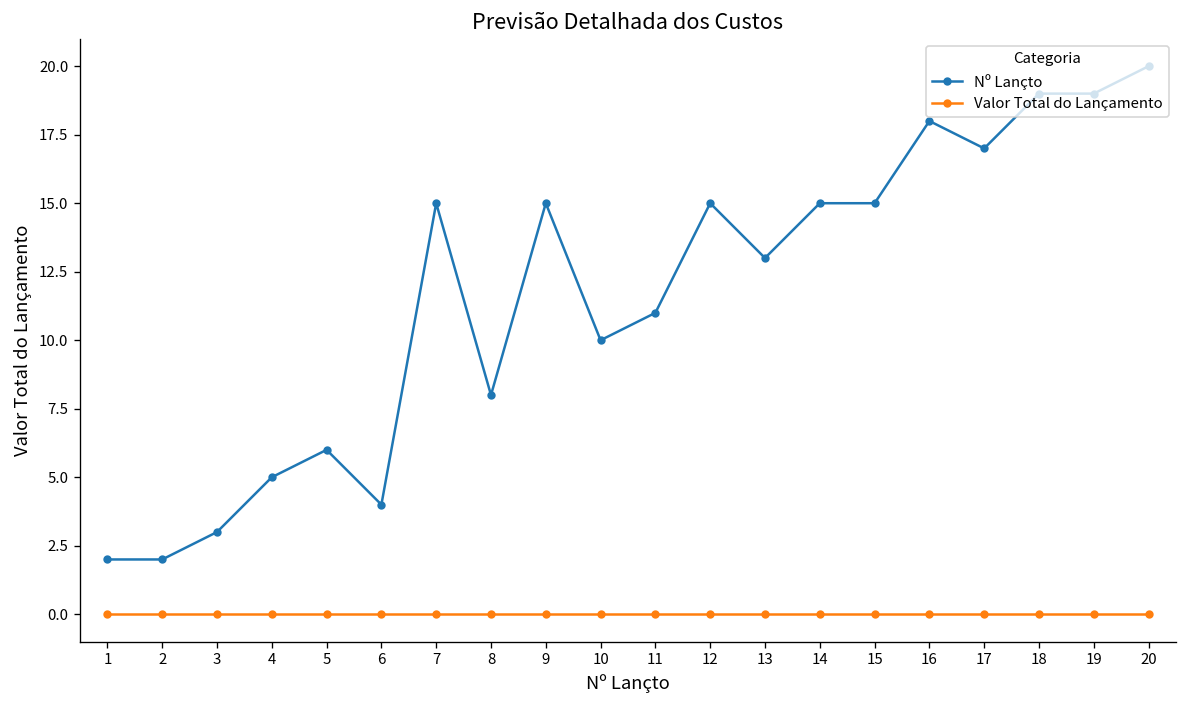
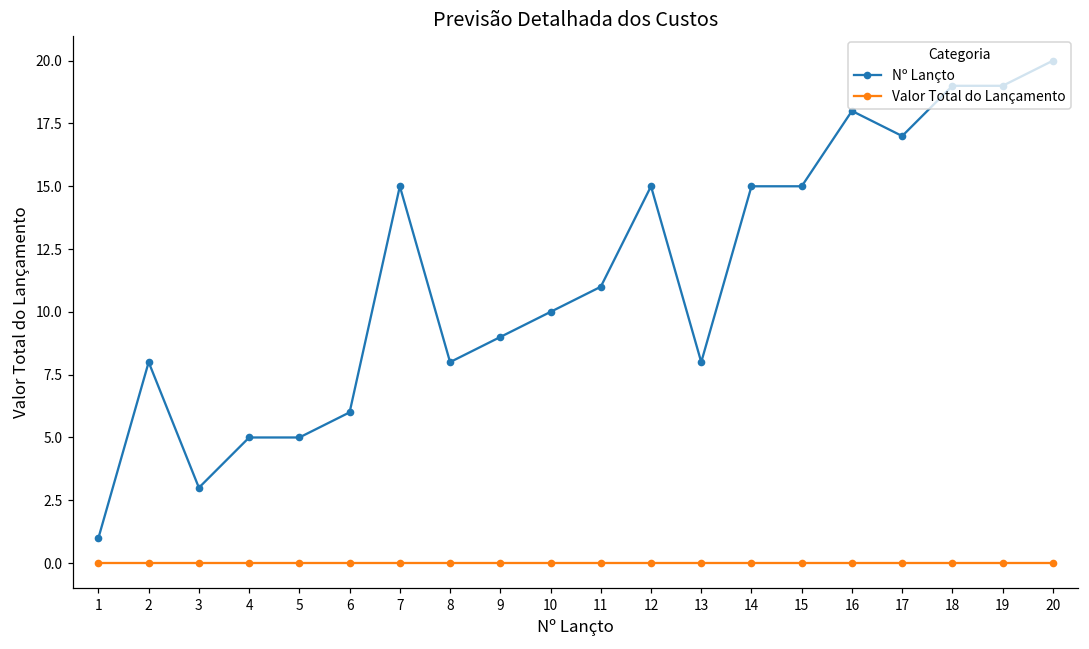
  {
    "Nº Lançto": {
-     "1": 2,
-     "2": 2,
+     "1": 1,
+     "2": 8,
      "3": 3,
      "4": 5,
-     "5": 6,
-     "6": 4,
+     "5": 5,
+     "6": 6,
      "7": 15,
      "8": 8,
-     "9": 15,
+     "9": 9,
      "10": 10,
      "11": 11,
      "12": 15,
-     "13": 13,
+     "13": 8,
      "14": 15,
      "15": 15,
      "17": 17
    },
    "Valor Total do Lançamento": {
      "1": 0,
      "2": 0,
      "3": 0,
      "4": 0,
      "5": 0,
      "6": 0,
      "7": 0,
      "8": 0,
      "9": 0,
      "10": 0,
      "11": 0,
      "12": 0,
      "13": 0,
      "14": 0,
      "15": 0,
      "16": 0,
      "17": 0,
      "18": 0,
      "19": 0,
      "20": 0
    }
  }
